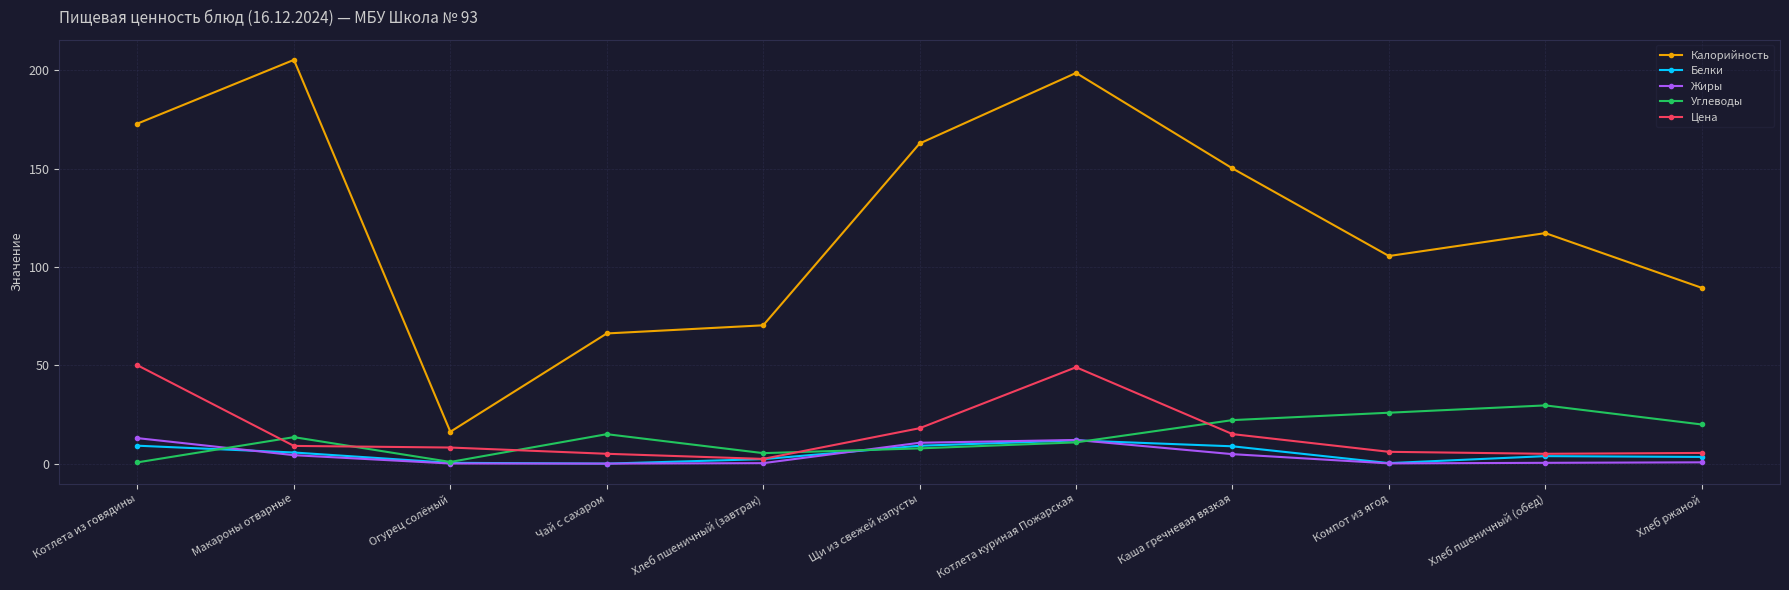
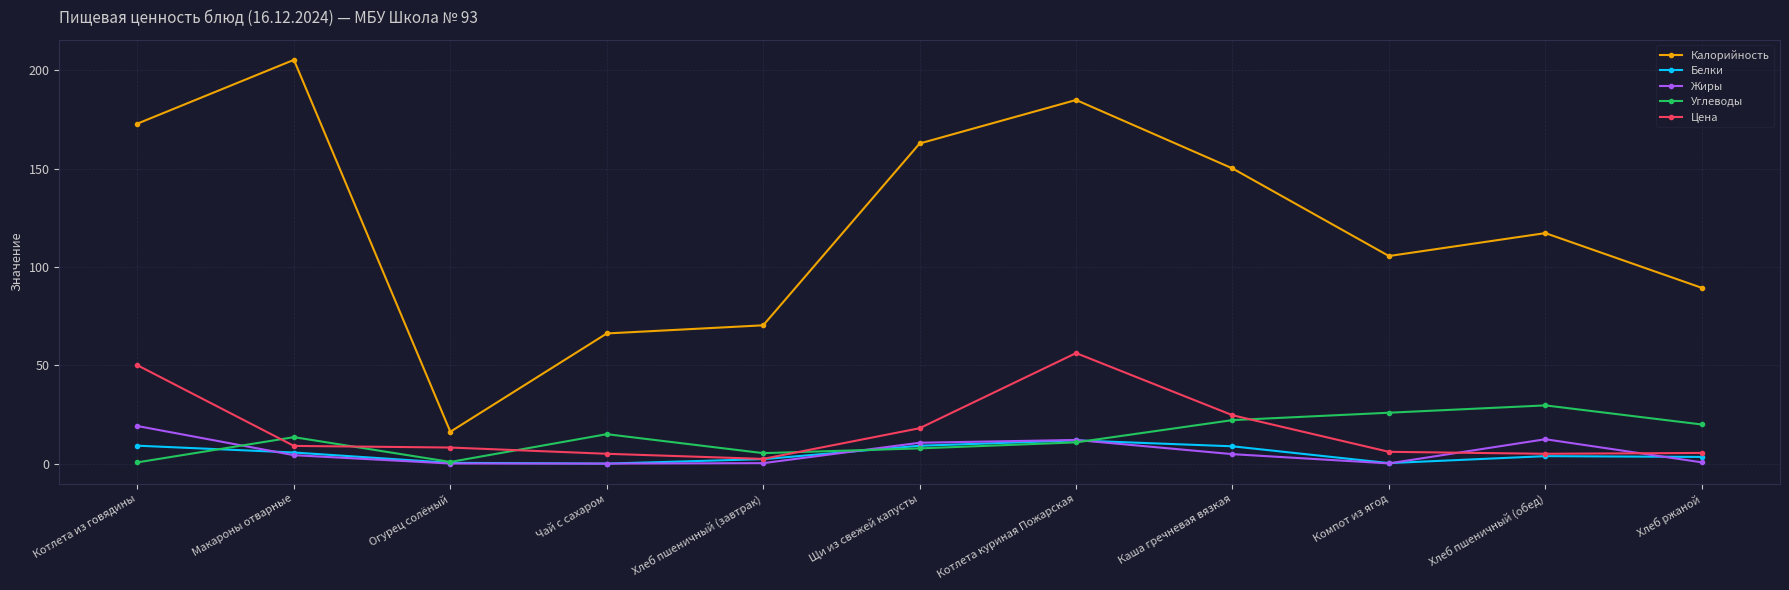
  {
    "Калорийность": {
      "Котлета из говядины": 173,
      "Макароны отварные": 205,
      "Огурец солёный": 16,
      "Чай с сахаром": 66,
      "Хлеб пшеничный (завтрак)": 70,
      "Щи из свежей капусты": 163,
-     "Котлета куриная Пожарская": 199,
+     "Котлета куриная Пожарская": 185,
      "Каша гречневая вязкая": 150,
      "Компот из ягод": 106,
      "Хлеб пшеничный (обед)": 117,
      "Хлеб ржаной": 89
    },
    "Белки": {
      "Котлета из говядины": 9,
      "Макароны отварные": 6,
      "Щи из свежей капусты": 9,
      "Каша гречневая вязкая": 9,
      "Хлеб ржаной": 3
    },
    "Жиры": {
-     "Котлета из говядины": 13,
+     "Котлета из говядины": 19,
      "Макароны отварные": 4,
      "Хлеб пшеничный (завтрак)": 0,
      "Щи из свежей капусты": 11,
      "Каша гречневая вязкая": 5,
-     "Хлеб пшеничный (обед)": 0,
+     "Хлеб пшеничный (обед)": 12,
      "Хлеб ржаной": 1
    },
    "Углеводы": {
      "Котлета из говядины": 1,
      "Макароны отварные": 13,
      "Чай с сахаром": 15,
      "Хлеб пшеничный (завтрак)": 5,
      "Щи из свежей капусты": 8,
      "Каша гречневая вязкая": 22,
      "Компот из ягод": 26,
      "Хлеб пшеничный (обед)": 30,
      "Хлеб ржаной": 20
    },
    "Цена": {
      "Котлета из говядины": 50,
      "Макароны отварные": 9,
      "Огурец солёный": 8,
      "Чай с сахаром": 5,
      "Щи из свежей капусты": 18,
-     "Котлета куриная Пожарская": 49,
-     "Каша гречневая вязкая": 15,
+     "Котлета куриная Пожарская": 56,
+     "Каша гречневая вязкая": 25,
      "Компот из ягод": 6,
      "Хлеб ржаной": 5
    }
  }
